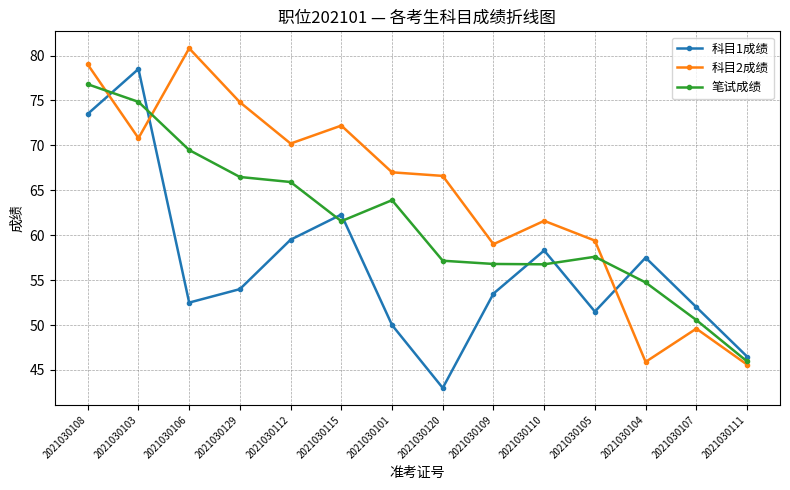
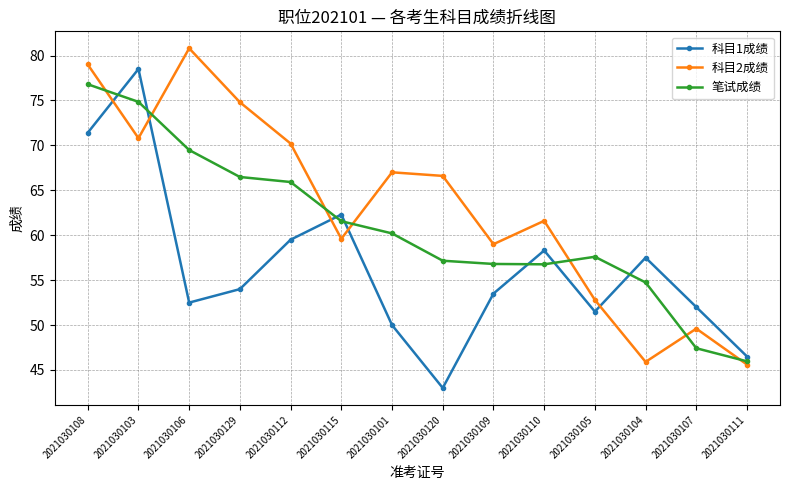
  {
    "科目1成绩": {
-     "2021030108": 74,
+     "2021030108": 71,
      "2021030103": 79,
      "2021030106": 53,
      "2021030129": 54,
      "2021030112": 60,
      "2021030115": 62,
      "2021030101": 50,
      "2021030120": 43,
      "2021030109": 54,
      "2021030110": 58,
      "2021030105": 52,
      "2021030104": 58,
      "2021030107": 52,
      "2021030111": 47
    },
    "科目2成绩": {
      "2021030108": 79,
      "2021030103": 71,
      "2021030106": 81,
      "2021030129": 75,
      "2021030112": 70,
-     "2021030115": 72,
+     "2021030115": 60,
      "2021030101": 67,
      "2021030120": 67,
      "2021030109": 59,
      "2021030110": 62,
-     "2021030105": 59,
+     "2021030105": 53,
      "2021030104": 46,
      "2021030107": 50,
      "2021030111": 46
    },
    "笔试成绩": {
      "2021030108": 77,
      "2021030103": 75,
      "2021030106": 69,
      "2021030129": 66,
      "2021030112": 66,
      "2021030115": 62,
-     "2021030101": 64,
+     "2021030101": 60,
      "2021030120": 57,
      "2021030109": 57,
      "2021030110": 57,
      "2021030105": 58,
      "2021030104": 55,
-     "2021030107": 51,
+     "2021030107": 47,
      "2021030111": 46
    }
  }
